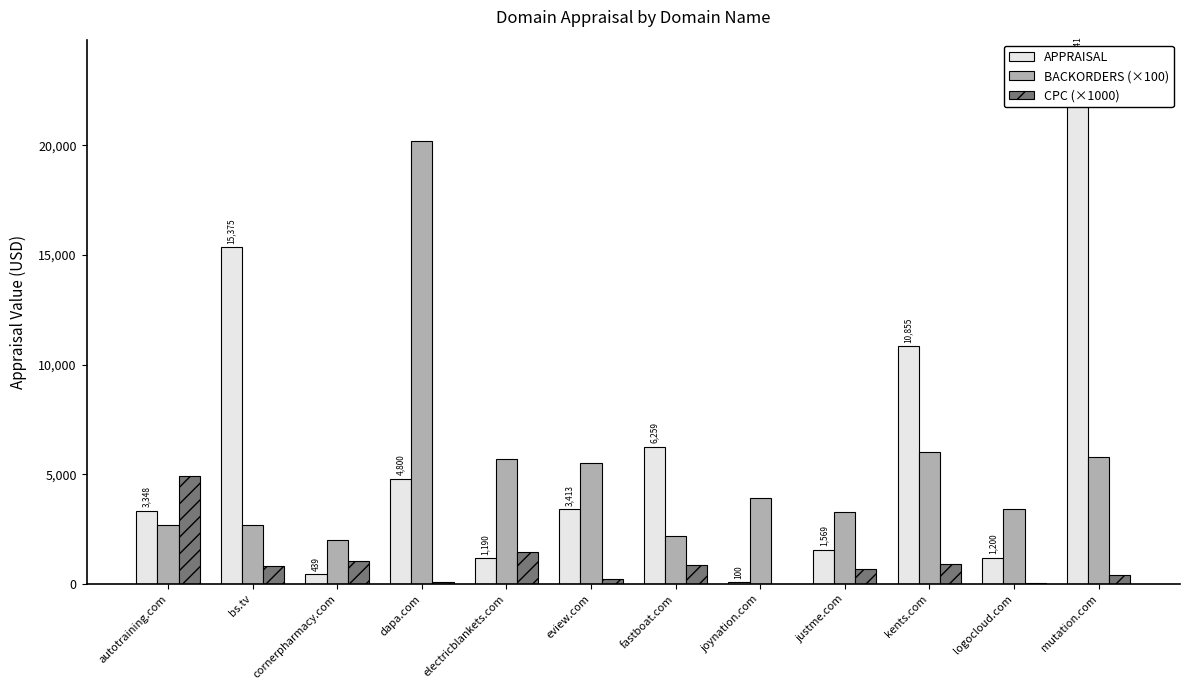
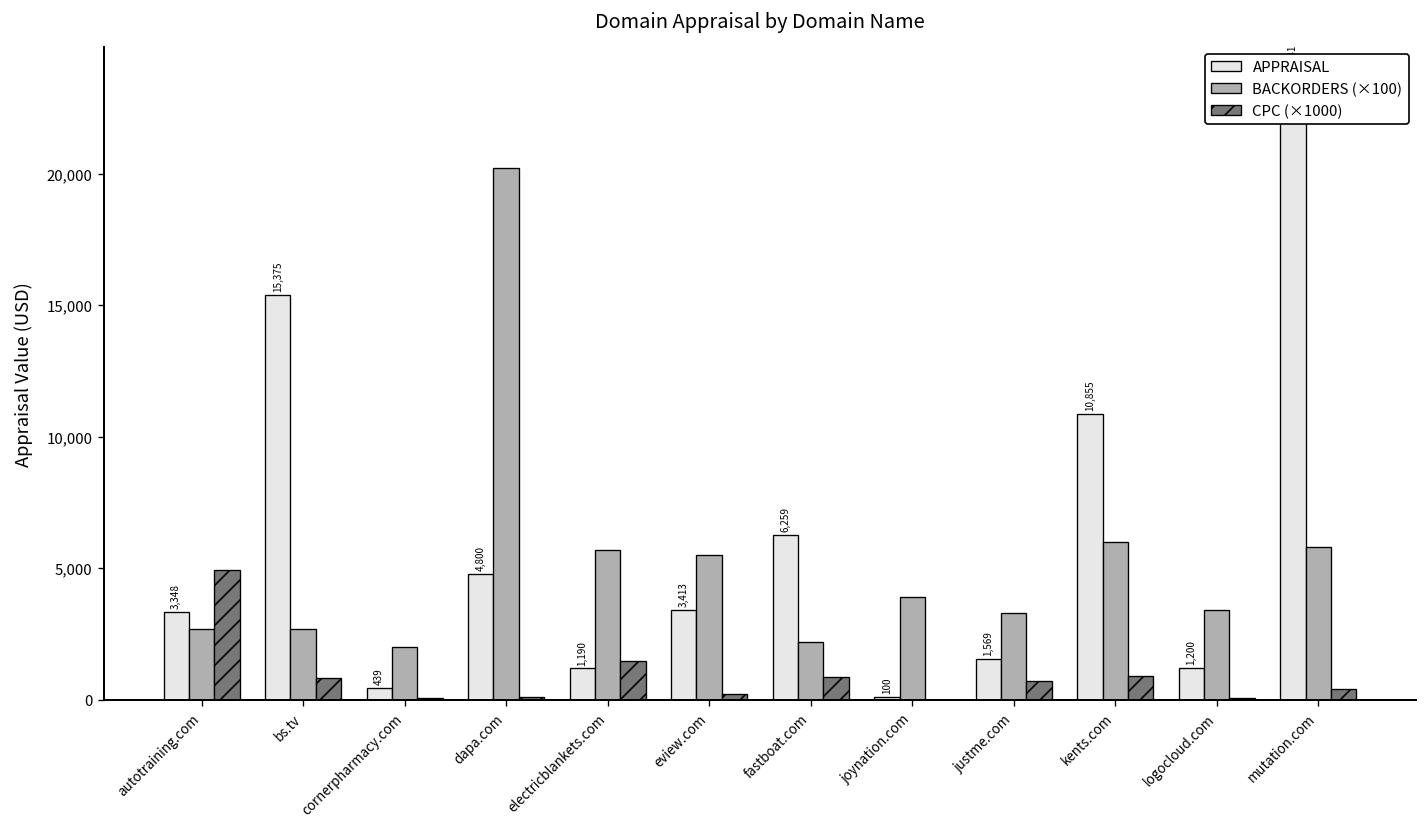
  {
    "APPRAISAL": {
      "autotraining.com": "3,348",
      "bs.tv": "15,375",
      "cornerpharmacy.com": "439",
      "dapa.com": "4,800",
      "electricblankets.com": "1,190",
      "eview.com": "3,413",
      "fastboat.com": "6,259",
      "joynation.com": "100",
      "justme.com": "1,569",
      "kents.com": "10,855",
      "logocloud.com": "1,200"
    },
    "BACKORDERS (×100)": {
      "autotraining.com": "2,700",
      "bs.tv": "2,700",
      "cornerpharmacy.com": "2,000",
      "dapa.com": "20,200",
      "electricblankets.com": "5,700",
      "eview.com": "5,500",
      "fastboat.com": "2,200",
      "joynation.com": "3,900",
      "justme.com": "3,300",
      "kents.com": "6,000",
      "logocloud.com": "3,400",
      "mutation.com": "5,800"
    },
    "CPC (×1000)": {
      "autotraining.com": "4,900",
      "bs.tv": "800",
-     "cornerpharmacy.com": "1,100",
+     "cornerpharmacy.com": "100",
      "electricblankets.com": "1,500",
      "eview.com": "200",
      "fastboat.com": "900",
      "joynation.com": "0",
      "justme.com": "700",
      "kents.com": "900",
      "mutation.com": "400"
    }
  }
